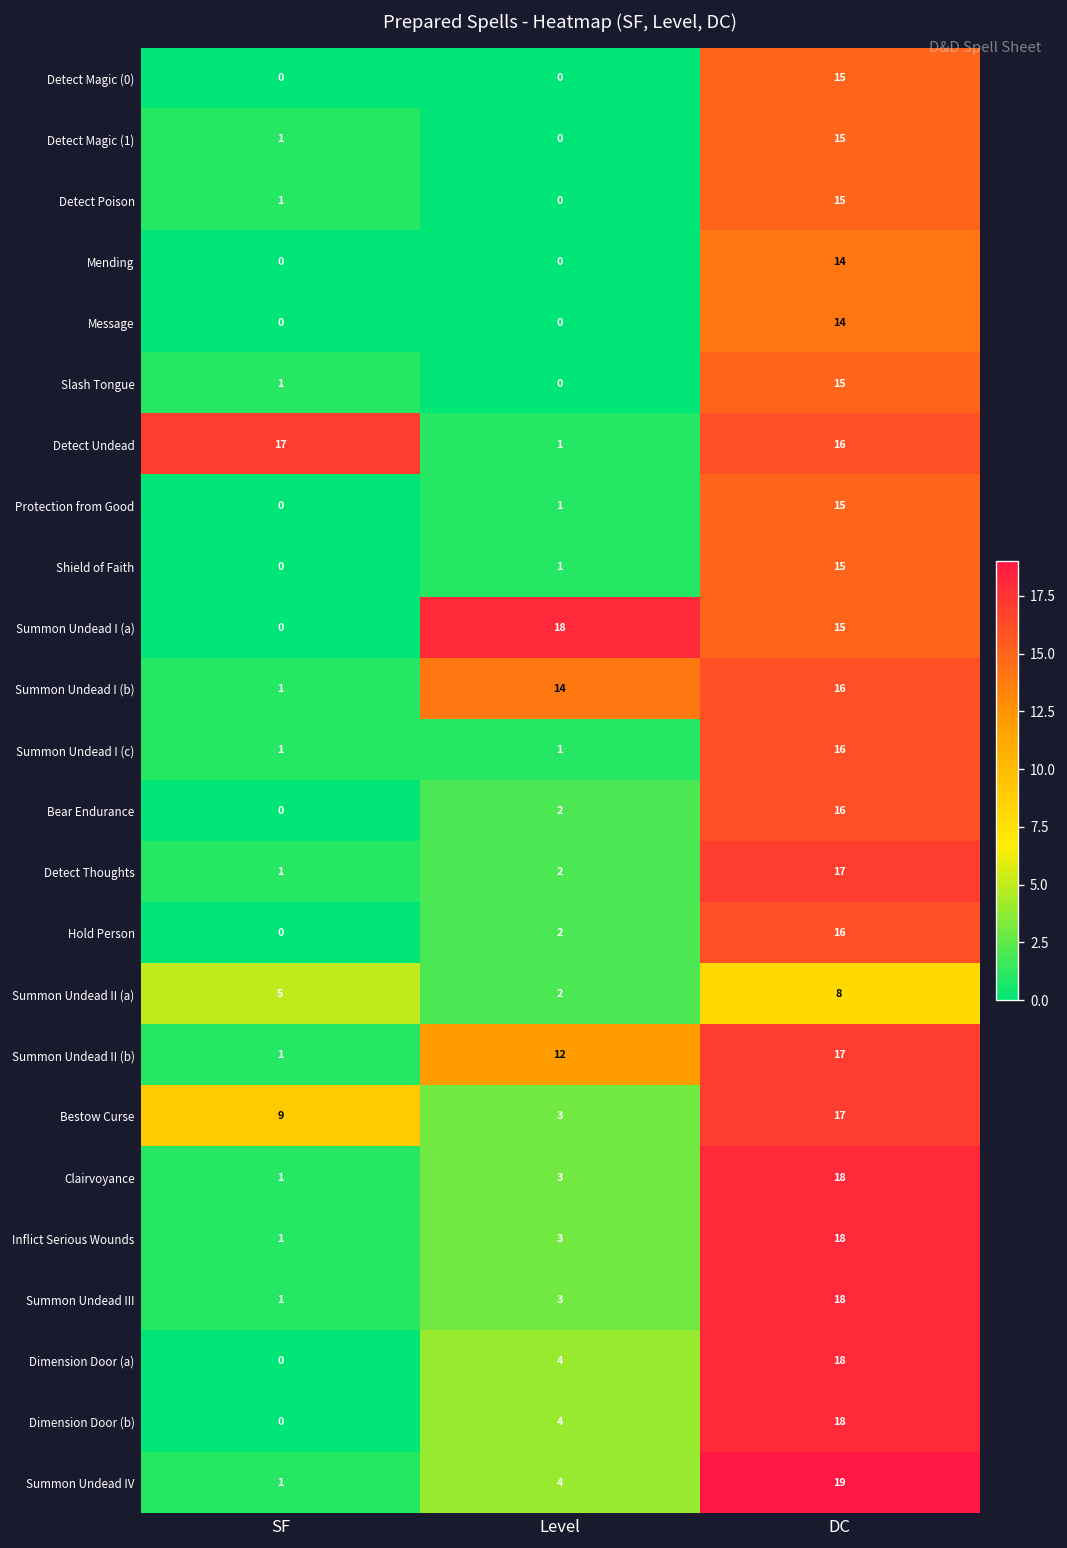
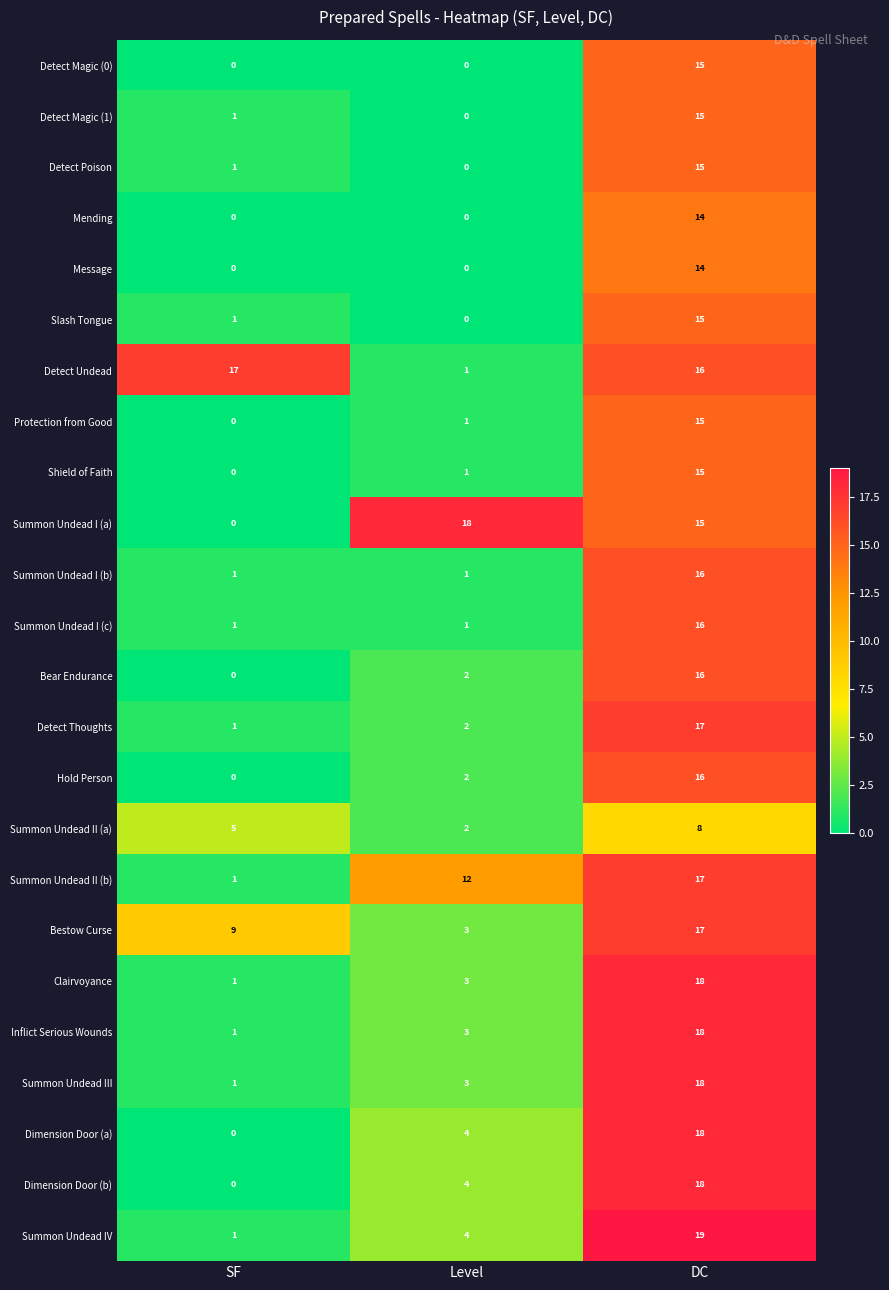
  {
    "Detect Magic (0)": {
      "SF": 0,
      "Level": 0,
      "DC": 15
    },
    "Detect Magic (1)": {
      "SF": 1,
      "Level": 0,
      "DC": 15
    },
    "Detect Poison": {
      "SF": 1,
      "Level": 0,
      "DC": 15
    },
    "Mending": {
      "SF": 0,
      "Level": 0,
      "DC": 14
    },
    "Message": {
      "SF": 0,
      "Level": 0,
      "DC": 14
    },
    "Slash Tongue": {
      "SF": 1,
      "Level": 0,
      "DC": 15
    },
    "Detect Undead": {
      "SF": 17,
      "Level": 1,
      "DC": 16
    },
    "Protection from Good": {
      "SF": 0,
      "Level": 1,
      "DC": 15
    },
    "Shield of Faith": {
      "SF": 0,
      "Level": 1,
      "DC": 15
    },
    "Summon Undead I (a)": {
      "SF": 0,
      "Level": 18,
      "DC": 15
    },
    "Summon Undead I (b)": {
      "SF": 1,
-     "Level": 14,
+     "Level": 1,
      "DC": 16
    },
    "Summon Undead I (c)": {
      "SF": 1,
      "Level": 1,
      "DC": 16
    },
    "Bear Endurance": {
      "SF": 0,
      "Level": 2,
      "DC": 16
    },
    "Detect Thoughts": {
      "SF": 1,
      "Level": 2,
      "DC": 17
    },
    "Hold Person": {
      "SF": 0,
      "Level": 2,
      "DC": 16
    },
    "Summon Undead II (a)": {
      "SF": 5,
      "Level": 2,
      "DC": 8
    },
    "Summon Undead II (b)": {
      "SF": 1,
      "Level": 12,
      "DC": 17
    },
    "Bestow Curse": {
      "SF": 9,
      "Level": 3,
      "DC": 17
    },
    "Clairvoyance": {
      "SF": 1,
      "Level": 3,
      "DC": 18
    },
    "Inflict Serious Wounds": {
      "SF": 1,
      "Level": 3,
      "DC": 18
    },
    "Summon Undead III": {
      "SF": 1,
      "Level": 3,
      "DC": 18
    },
    "Dimension Door (a)": {
      "SF": 0,
      "Level": 4,
      "DC": 18
    },
    "Dimension Door (b)": {
      "SF": 0,
      "Level": 4,
      "DC": 18
    },
    "Summon Undead IV": {
      "SF": 1,
      "Level": 4,
      "DC": 19
    }
  }
